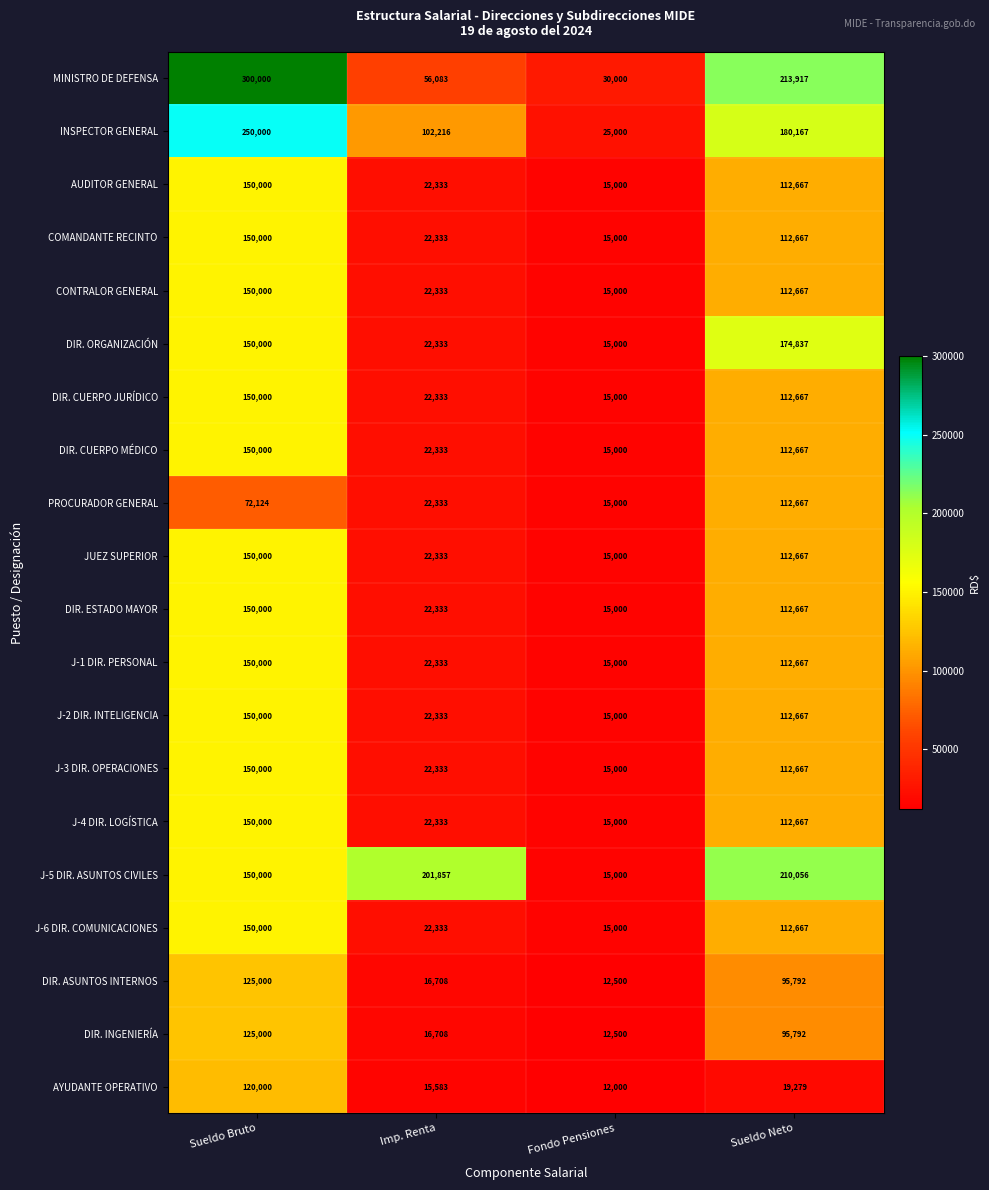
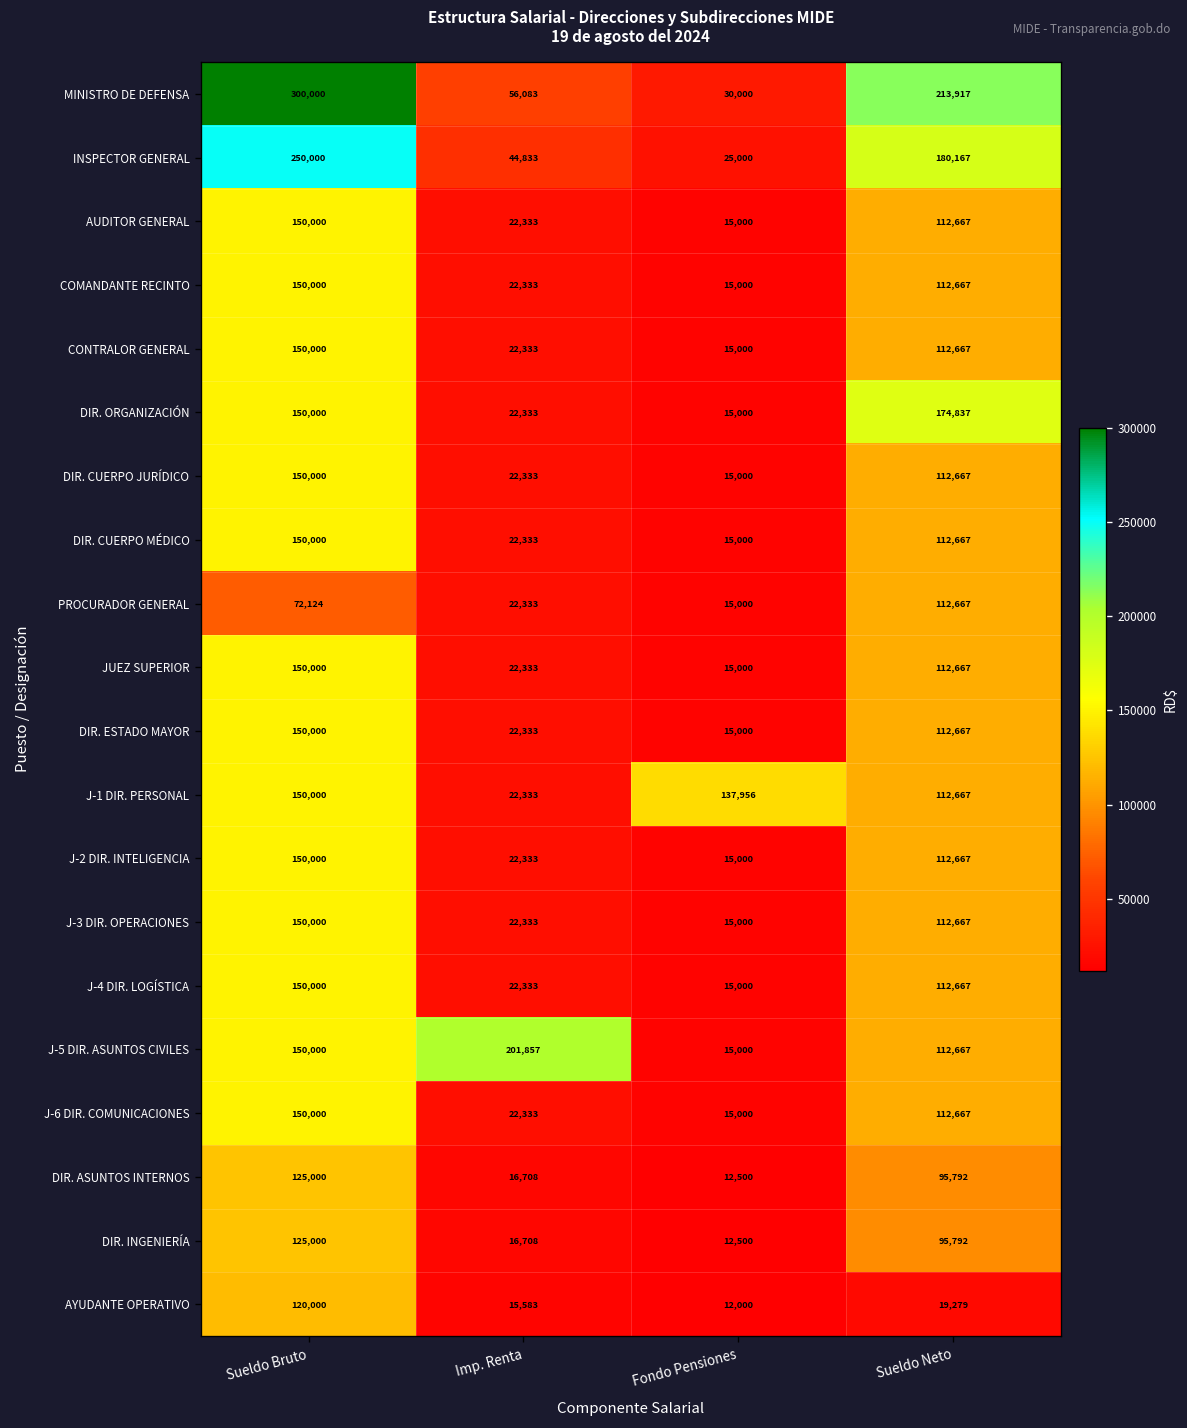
  {
    "MINISTRO DE DEFENSA": {
      "Sueldo Bruto": "300,000",
      "Imp. Renta": "56,083",
      "Fondo Pensiones": "30,000",
      "Sueldo Neto": "213,917"
    },
    "INSPECTOR GENERAL": {
      "Sueldo Bruto": "250,000",
-     "Imp. Renta": "102,216",
+     "Imp. Renta": "44,833",
      "Fondo Pensiones": "25,000",
      "Sueldo Neto": "180,167"
    },
    "AUDITOR GENERAL": {
      "Sueldo Bruto": "150,000",
      "Imp. Renta": "22,333",
      "Fondo Pensiones": "15,000",
      "Sueldo Neto": "112,667"
    },
    "COMANDANTE RECINTO": {
      "Sueldo Bruto": "150,000",
      "Imp. Renta": "22,333",
      "Fondo Pensiones": "15,000",
      "Sueldo Neto": "112,667"
    },
    "CONTRALOR GENERAL": {
      "Sueldo Bruto": "150,000",
      "Imp. Renta": "22,333",
      "Fondo Pensiones": "15,000",
      "Sueldo Neto": "112,667"
    },
    "DIR. ORGANIZACIÓN": {
      "Sueldo Bruto": "150,000",
      "Imp. Renta": "22,333",
      "Fondo Pensiones": "15,000",
      "Sueldo Neto": "174,837"
    },
    "DIR. CUERPO JURÍDICO": {
      "Sueldo Bruto": "150,000",
      "Imp. Renta": "22,333",
      "Fondo Pensiones": "15,000",
      "Sueldo Neto": "112,667"
    },
    "DIR. CUERPO MÉDICO": {
      "Sueldo Bruto": "150,000",
      "Imp. Renta": "22,333",
      "Fondo Pensiones": "15,000",
      "Sueldo Neto": "112,667"
    },
    "PROCURADOR GENERAL": {
      "Sueldo Bruto": "72,124",
      "Imp. Renta": "22,333",
      "Fondo Pensiones": "15,000",
      "Sueldo Neto": "112,667"
    },
    "JUEZ SUPERIOR": {
      "Sueldo Bruto": "150,000",
      "Imp. Renta": "22,333",
      "Fondo Pensiones": "15,000",
      "Sueldo Neto": "112,667"
    },
    "DIR. ESTADO MAYOR": {
      "Sueldo Bruto": "150,000",
      "Imp. Renta": "22,333",
      "Fondo Pensiones": "15,000",
      "Sueldo Neto": "112,667"
    },
    "J-1 DIR. PERSONAL": {
      "Sueldo Bruto": "150,000",
      "Imp. Renta": "22,333",
-     "Fondo Pensiones": "15,000",
+     "Fondo Pensiones": "137,956",
      "Sueldo Neto": "112,667"
    },
    "J-2 DIR. INTELIGENCIA": {
      "Sueldo Bruto": "150,000",
      "Imp. Renta": "22,333",
      "Fondo Pensiones": "15,000",
      "Sueldo Neto": "112,667"
    },
    "J-3 DIR. OPERACIONES": {
      "Sueldo Bruto": "150,000",
      "Imp. Renta": "22,333",
      "Fondo Pensiones": "15,000",
      "Sueldo Neto": "112,667"
    },
    "J-4 DIR. LOGÍSTICA": {
      "Sueldo Bruto": "150,000",
      "Imp. Renta": "22,333",
      "Fondo Pensiones": "15,000",
      "Sueldo Neto": "112,667"
    },
    "J-5 DIR. ASUNTOS CIVILES": {
      "Sueldo Bruto": "150,000",
      "Imp. Renta": "201,857",
      "Fondo Pensiones": "15,000",
-     "Sueldo Neto": "210,056"
+     "Sueldo Neto": "112,667"
    },
    "J-6 DIR. COMUNICACIONES": {
      "Sueldo Bruto": "150,000",
      "Imp. Renta": "22,333",
      "Fondo Pensiones": "15,000",
      "Sueldo Neto": "112,667"
    },
    "DIR. ASUNTOS INTERNOS": {
      "Sueldo Bruto": "125,000",
      "Imp. Renta": "16,708",
      "Fondo Pensiones": "12,500",
      "Sueldo Neto": "95,792"
    },
    "DIR. INGENIERÍA": {
      "Sueldo Bruto": "125,000",
      "Imp. Renta": "16,708",
      "Fondo Pensiones": "12,500",
      "Sueldo Neto": "95,792"
    },
    "AYUDANTE OPERATIVO": {
      "Sueldo Bruto": "120,000",
      "Imp. Renta": "15,583",
      "Fondo Pensiones": "12,000",
      "Sueldo Neto": "19,279"
    }
  }
